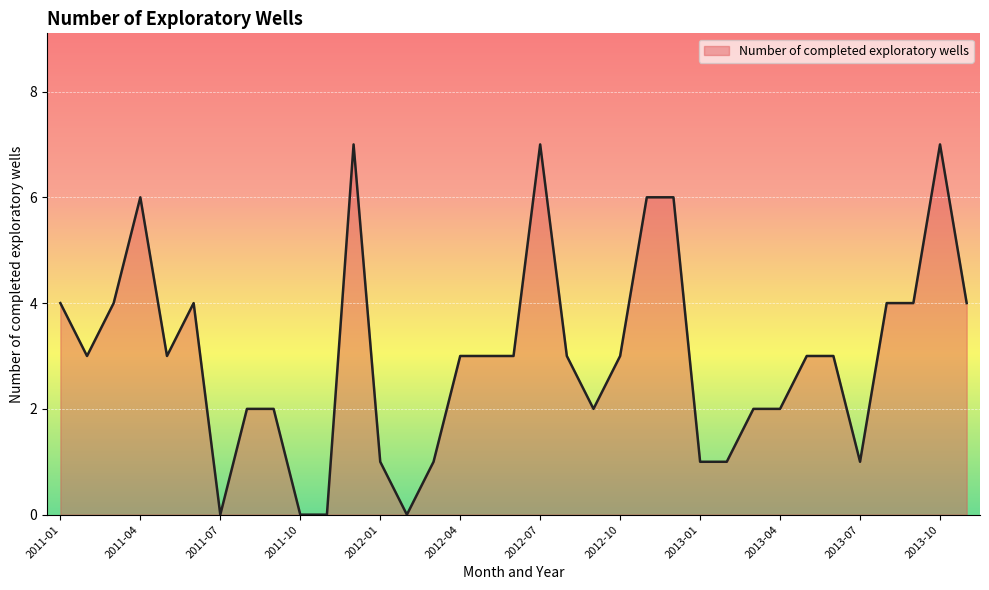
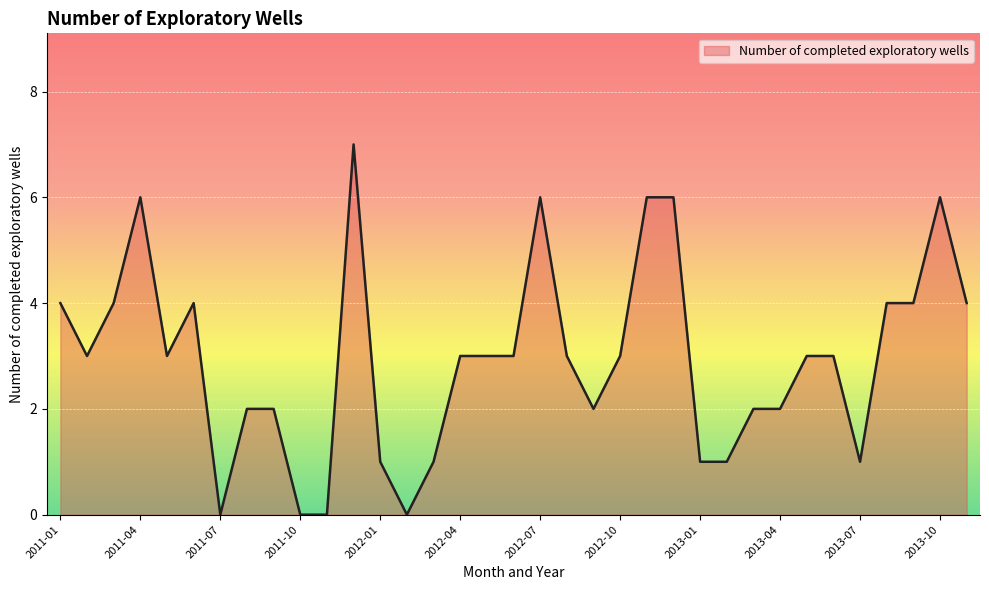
  {
    "2011-01": 4,
    "2011-04": 6,
    "2011-07": 0,
    "2011-10": 0,
    "2012-01": 1,
    "2012-04": 3,
-   "2012-07": 7,
+   "2012-07": 6,
    "2012-10": 3,
    "2013-01": 1,
    "2013-04": 2,
    "2013-07": 1,
-   "2013-10": 7
+   "2013-10": 6
  }
